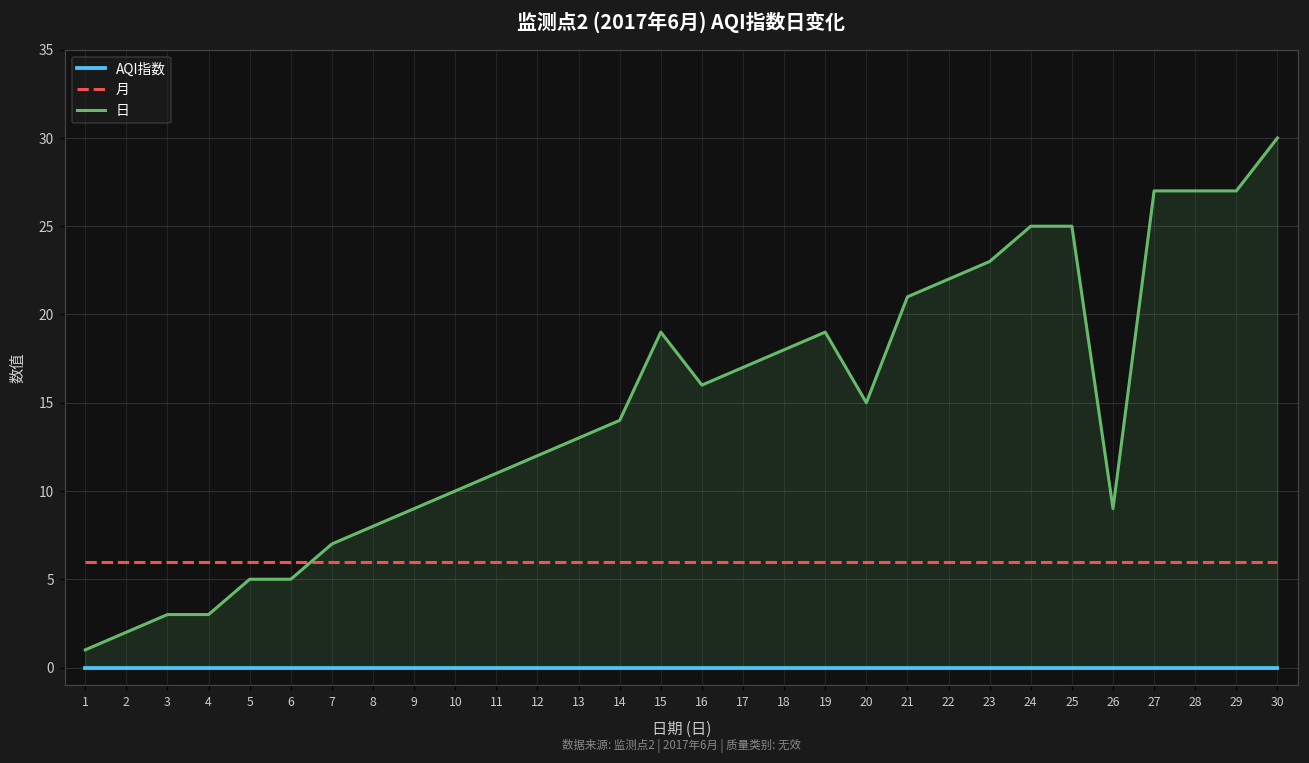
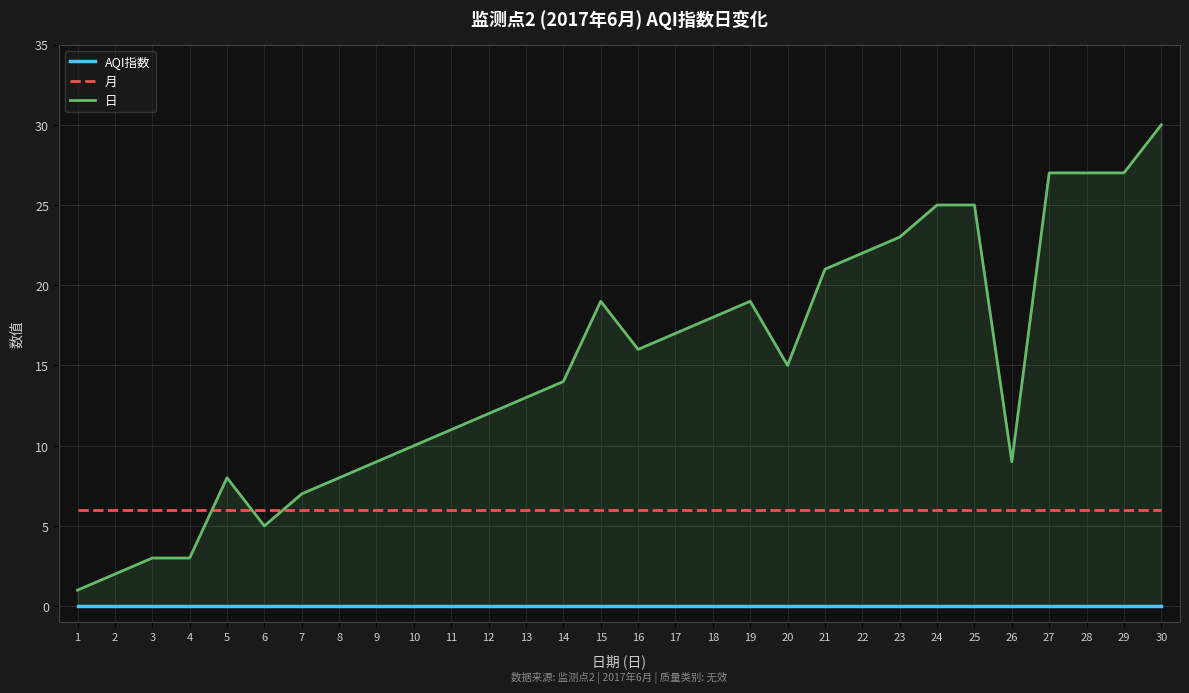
  {
    "AQI指数": {
      "1": 0,
      "2": 0,
      "3": 0,
      "4": 0,
      "5": 0,
      "6": 0,
      "7": 0,
      "8": 0,
      "9": 0,
      "10": 0,
      "11": 0,
      "12": 0,
      "13": 0,
      "14": 0,
      "15": 0,
      "16": 0,
      "17": 0,
      "18": 0,
      "19": 0,
      "20": 0,
      "21": 0,
      "22": 0,
      "23": 0,
      "24": 0,
      "25": 0,
      "26": 0,
      "27": 0,
      "28": 0,
      "29": 0,
      "30": 0
    },
    "月": {
      "1": 6,
      "2": 6,
      "3": 6,
      "4": 6,
      "5": 6,
      "6": 6,
      "7": 6,
      "8": 6,
      "9": 6,
      "10": 6,
      "11": 6,
      "12": 6,
      "13": 6,
      "14": 6,
      "15": 6,
      "16": 6,
      "17": 6,
      "18": 6,
      "19": 6,
      "20": 6,
      "21": 6,
      "22": 6,
      "23": 6,
      "24": 6,
      "25": 6,
      "26": 6,
      "27": 6,
      "28": 6,
      "29": 6,
      "30": 6
    },
    "日": {
      "1": 1,
      "2": 2,
      "3": 3,
      "4": 3,
-     "5": 5,
+     "5": 8,
      "6": 5,
      "7": 7,
      "8": 8,
      "9": 9,
      "10": 10,
      "11": 11,
      "12": 12,
      "13": 13,
      "14": 14,
      "15": 19,
      "16": 16,
      "17": 17,
      "18": 18,
      "19": 19,
      "20": 15,
      "21": 21,
      "22": 22,
      "23": 23,
      "24": 25,
      "25": 25,
      "26": 9,
      "27": 27,
      "28": 27,
      "29": 27,
      "30": 30
    }
  }
